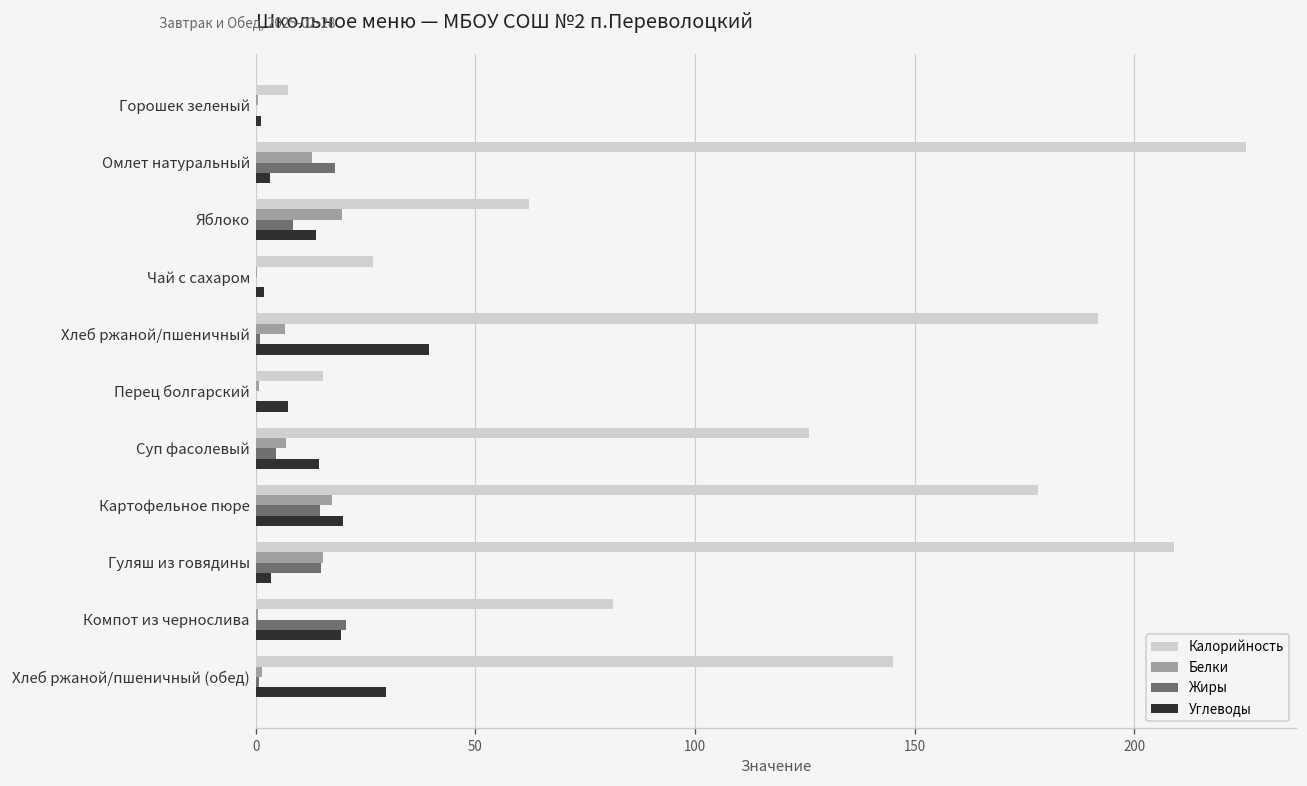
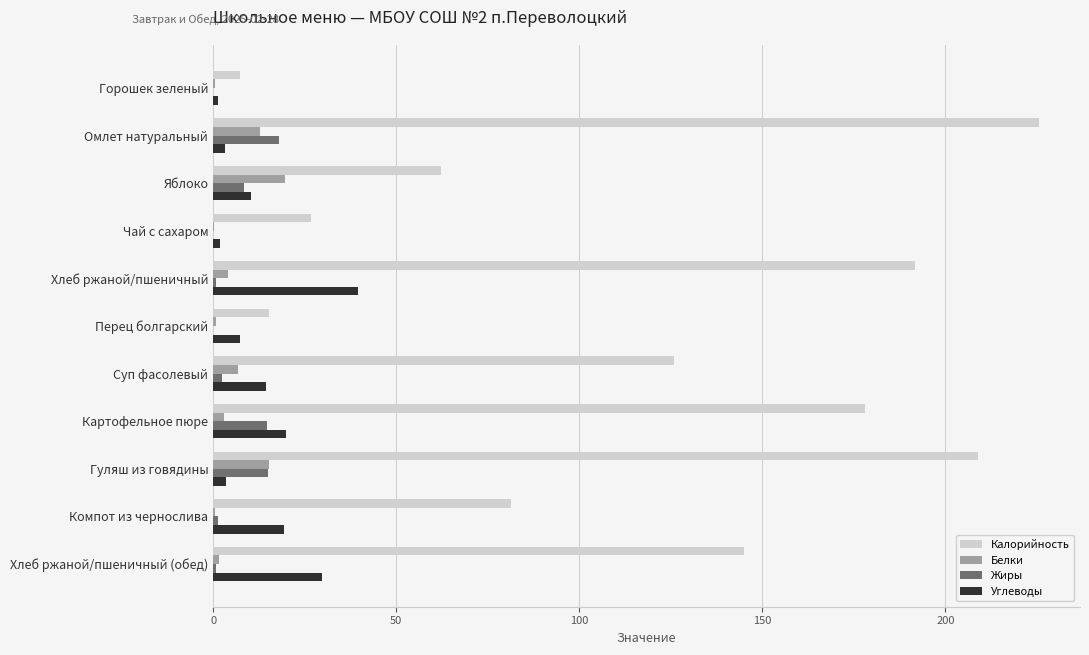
  {
    "Калорийность": {
      "Горошек зеленый": 7,
      "Омлет натуральный": 226,
      "Яблоко": 62,
      "Чай с сахаром": 27,
      "Хлеб ржаной/пшеничный": 192,
      "Перец болгарский": 15,
      "Суп фасолевый": 126,
      "Картофельное пюре": 178,
      "Гуляш из говядины": 209,
      "Компот из чернослива": 81,
      "Хлеб ржаной/пшеничный (обед)": 145
    },
    "Белки": {
      "Омлет натуральный": 13,
      "Яблоко": 20,
-     "Хлеб ржаной/пшеничный": 7,
+     "Хлеб ржаной/пшеничный": 4,
      "Перец болгарский": 1,
      "Суп фасолевый": 7,
-     "Картофельное пюре": 17,
+     "Картофельное пюре": 3,
      "Гуляш из говядины": 15,
      "Хлеб ржаной/пшеничный (обед)": 2
    },
    "Жиры": {
      "Горошек зеленый": 0,
      "Омлет натуральный": 18,
      "Яблоко": 8,
      "Чай с сахаром": 0,
      "Хлеб ржаной/пшеничный": 1,
-     "Суп фасолевый": 5,
+     "Суп фасолевый": 2,
      "Картофельное пюре": 15,
      "Гуляш из говядины": 15,
-     "Компот из чернослива": 21,
+     "Компот из чернослива": 1,
      "Хлеб ржаной/пшеничный (обед)": 1
    },
    "Углеводы": {
      "Горошек зеленый": 1,
      "Омлет натуральный": 3,
-     "Яблоко": 14,
+     "Яблоко": 10,
      "Чай с сахаром": 2,
      "Хлеб ржаной/пшеничный": 40,
      "Перец болгарский": 7,
      "Суп фасолевый": 14,
      "Картофельное пюре": 20,
      "Гуляш из говядины": 4,
      "Компот из чернослива": 19,
      "Хлеб ржаной/пшеничный (обед)": 30
    }
  }
